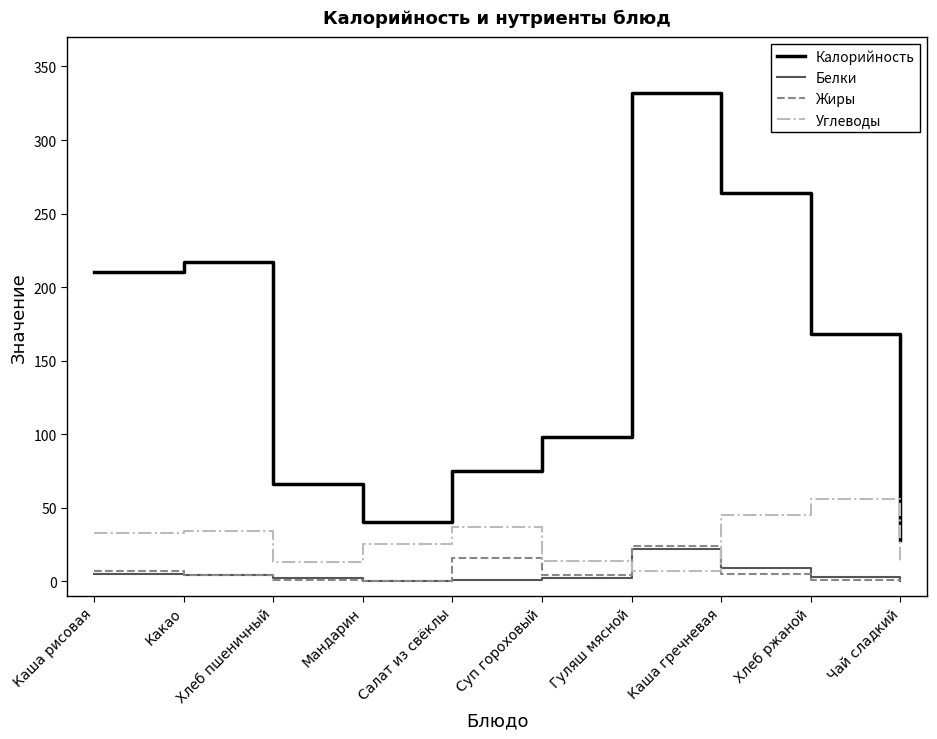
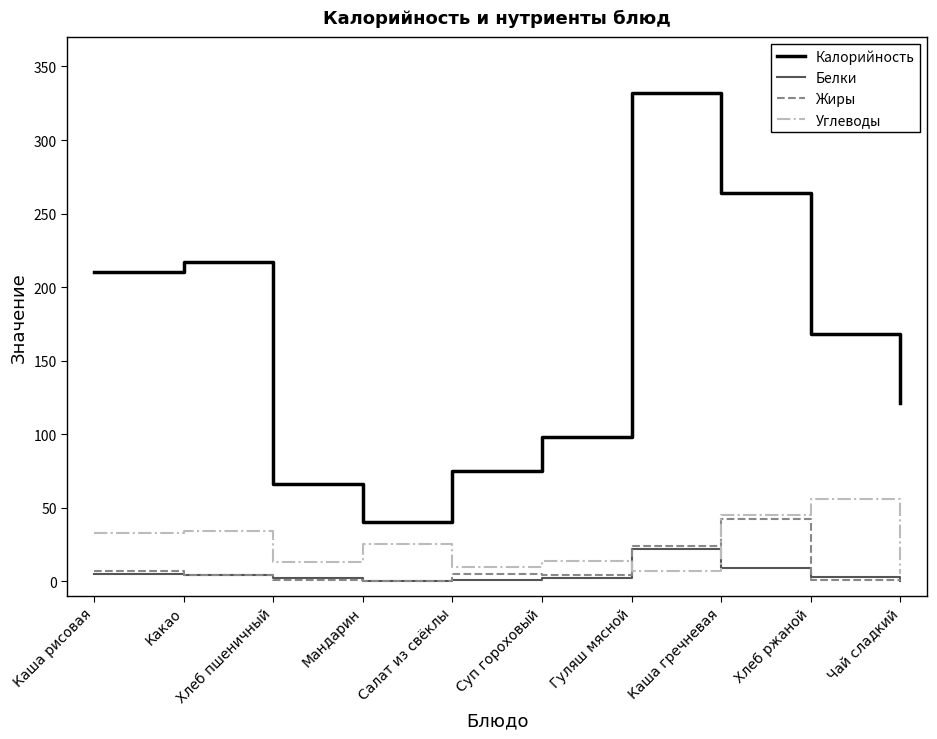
  {
    "Калорийность": {
      "Каша рисовая": 210,
      "Какао": 217,
      "Хлеб пшеничный": 66,
      "Мандарин": 40,
      "Салат из свёклы": 75,
      "Суп гороховый": 98,
      "Гуляш мясной": 332,
      "Каша гречневая": 264,
      "Хлеб ржаной": 168,
-     "Чай сладкий": 28
+     "Чай сладкий": 121
    },
    "Белки": {
      "Каша рисовая": 5,
      "Салат из свёклы": 1,
      "Суп гороховый": 2,
      "Гуляш мясной": 22,
      "Каша гречневая": 9,
      "Хлеб ржаной": 3
    },
    "Жиры": {
      "Каша рисовая": 7,
-     "Салат из свёклы": 16,
+     "Салат из свёклы": 5,
      "Суп гороховый": 4,
      "Гуляш мясной": 24,
-     "Каша гречневая": 5,
+     "Каша гречневая": 42,
      "Хлеб ржаной": 1
    },
    "Углеводы": {
      "Каша рисовая": 33,
      "Какао": 34,
      "Хлеб пшеничный": 13,
      "Мандарин": 25,
-     "Салат из свёклы": 37,
+     "Салат из свёклы": 10,
      "Суп гороховый": 14,
      "Гуляш мясной": 7,
      "Каша гречневая": 45,
      "Хлеб ржаной": 56,
-     "Чай сладкий": 14
+     "Чай сладкий": 5
    }
  }
